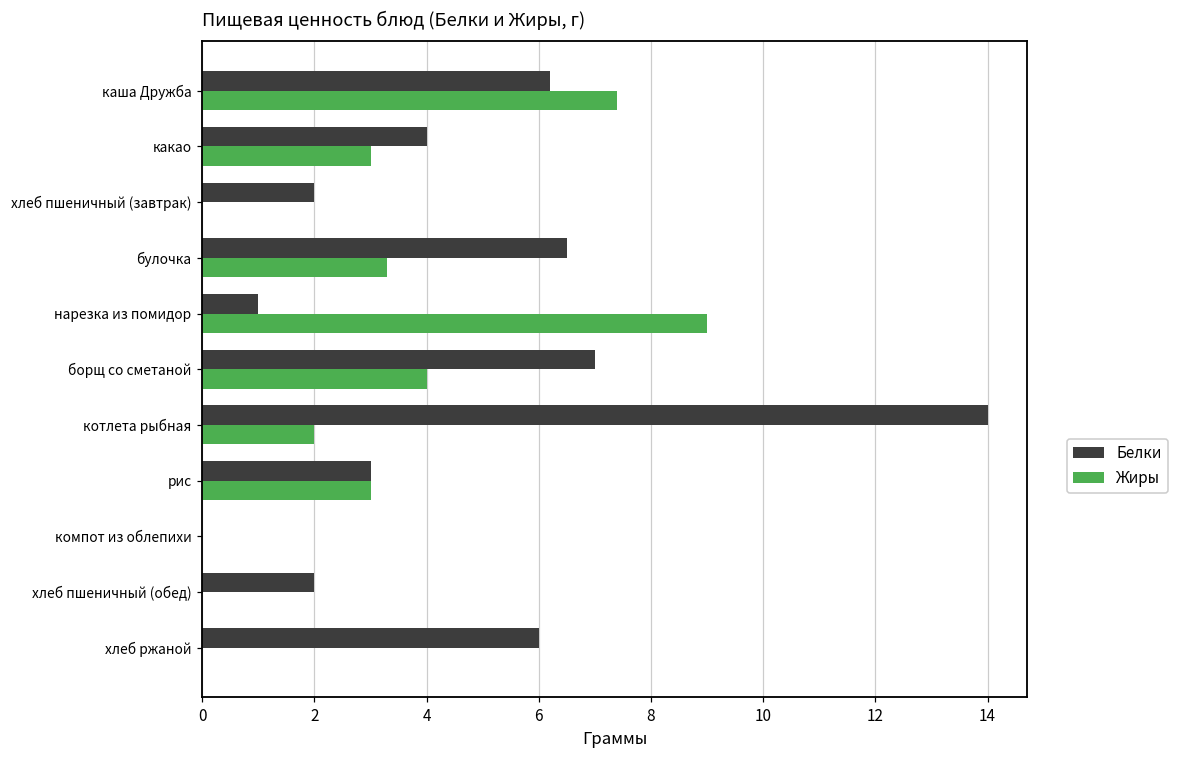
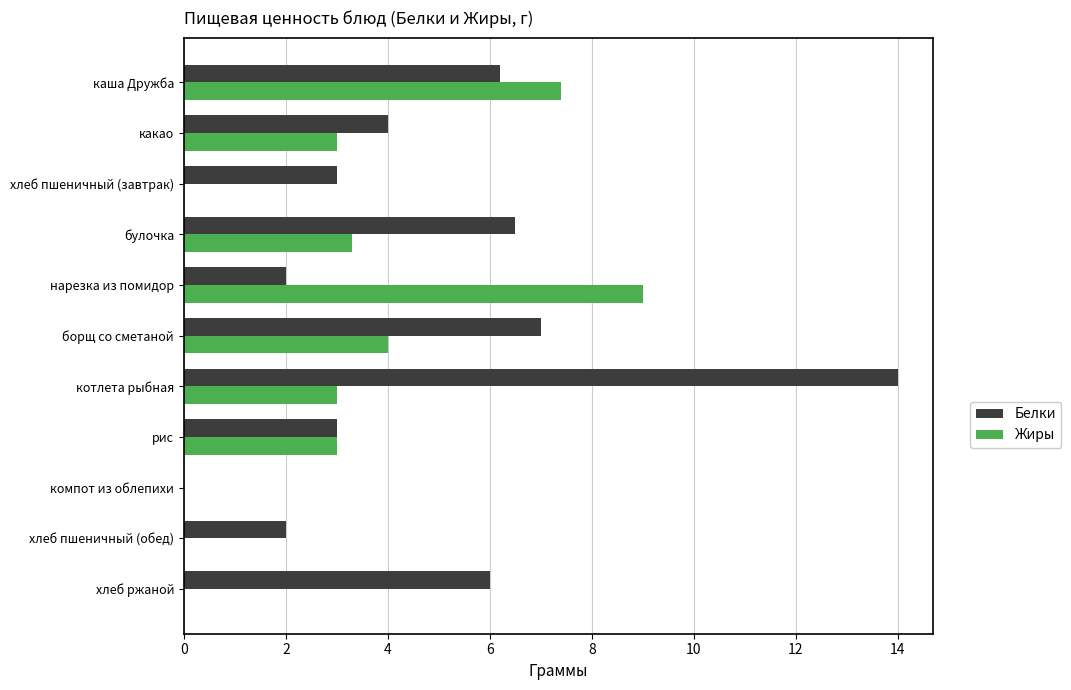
  {
    "Белки": {
      "каша Дружба": 6.2,
      "какао": 4,
-     "хлеб пшеничный (завтрак)": 2,
+     "хлеб пшеничный (завтрак)": 3,
      "булочка": 6.5,
-     "нарезка из помидор": 1,
+     "нарезка из помидор": 2,
      "борщ со сметаной": 7,
      "котлета рыбная": 14,
      "рис": 3,
      "компот из облепихи": 0,
      "хлеб пшеничный (обед)": 2,
      "хлеб ржаной": 6
    },
    "Жиры": {
      "каша Дружба": 7.4,
      "какао": 3,
      "хлеб пшеничный (завтрак)": 0,
      "булочка": 3.3,
      "нарезка из помидор": 9,
      "борщ со сметаной": 4,
-     "котлета рыбная": 2,
+     "котлета рыбная": 3,
      "рис": 3,
      "компот из облепихи": 0,
      "хлеб пшеничный (обед)": 0,
      "хлеб ржаной": 0
    }
  }
